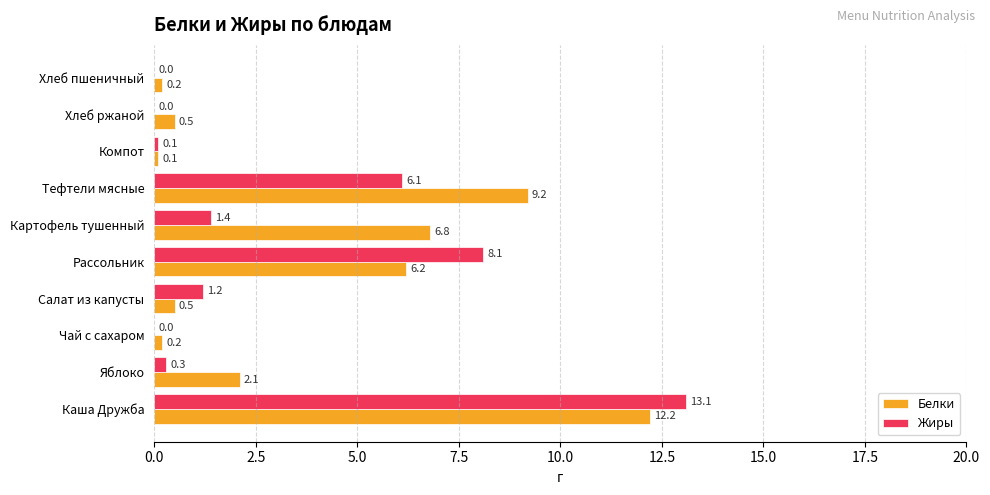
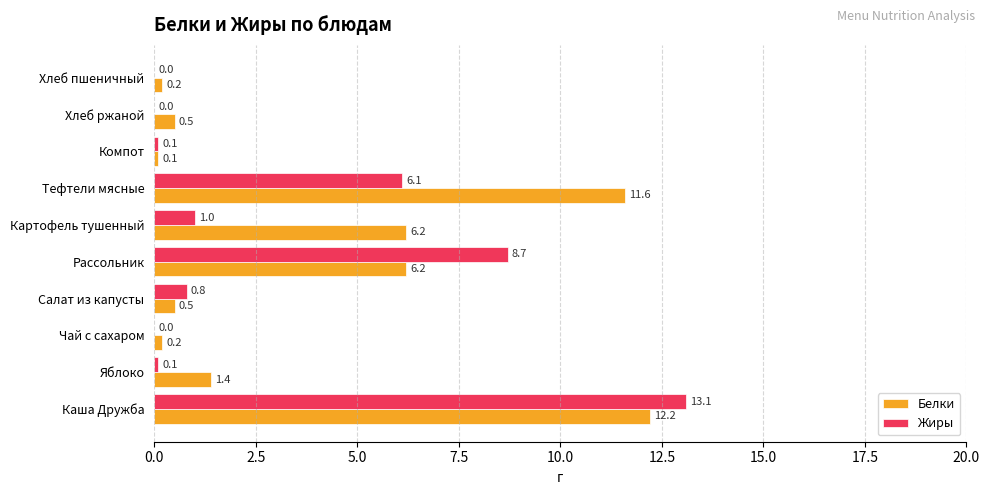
  {
    "Белки": {
      "Хлеб пшеничный": 0.2,
      "Хлеб ржаной": 0.5,
      "Компот": 0.1,
-     "Тефтели мясные": 9.2,
-     "Картофель тушенный": 6.8,
+     "Тефтели мясные": 11.6,
+     "Картофель тушенный": 6.2,
      "Рассольник": 6.2,
      "Салат из капусты": 0.5,
      "Чай с сахаром": 0.2,
-     "Яблоко": 2.1,
+     "Яблоко": 1.4,
      "Каша Дружба": 12.2
    },
    "Жиры": {
      "Хлеб пшеничный": 0.0,
      "Хлеб ржаной": 0.0,
      "Компот": 0.1,
      "Тефтели мясные": 6.1,
-     "Картофель тушенный": 1.4,
-     "Рассольник": 8.1,
-     "Салат из капусты": 1.2,
+     "Картофель тушенный": 1.0,
+     "Рассольник": 8.7,
+     "Салат из капусты": 0.8,
      "Чай с сахаром": 0.0,
-     "Яблоко": 0.3,
+     "Яблоко": 0.1,
      "Каша Дружба": 13.1
    }
  }
